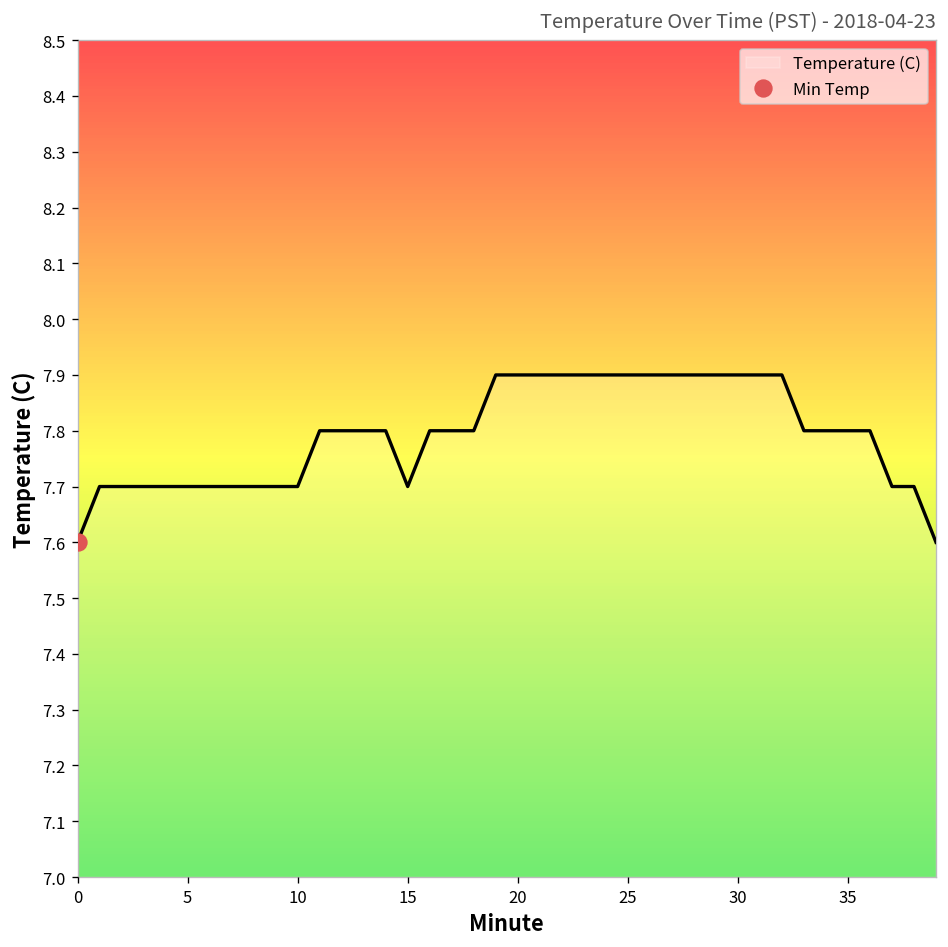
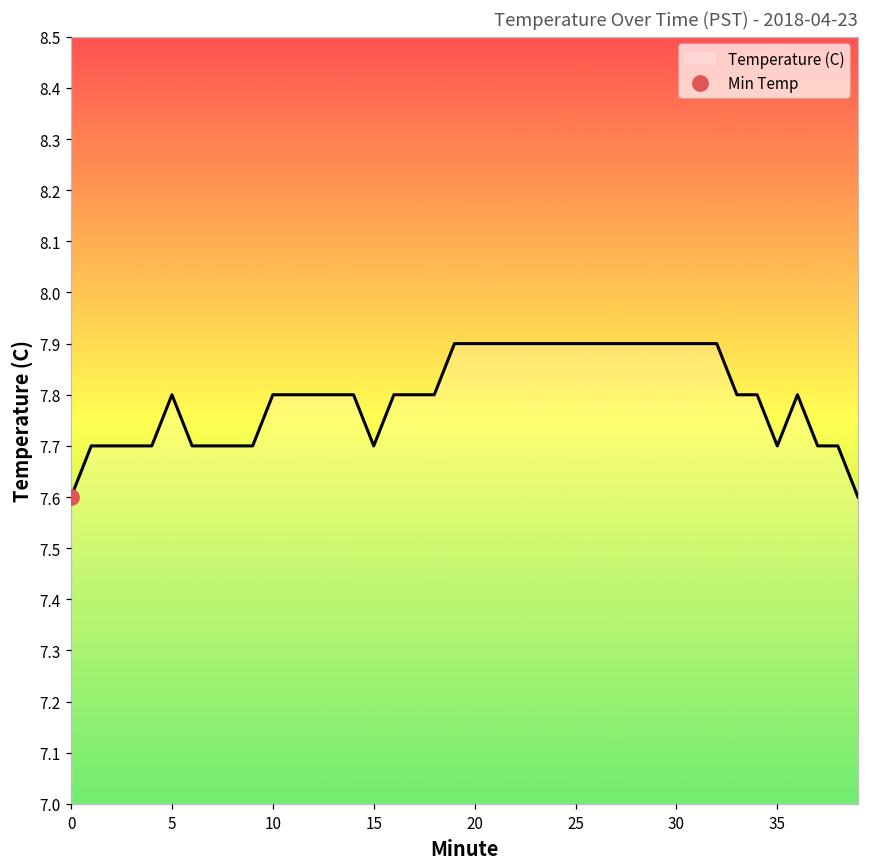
  {
    "Temperature (C)": {
-     "5": 7.7,
-     "10": 7.7,
+     "5": 7.8,
+     "10": 7.8,
      "15": 7.7,
      "20": 7.9,
      "25": 7.9,
      "30": 7.9,
-     "35": 7.8
+     "35": 7.7
    }
  }
